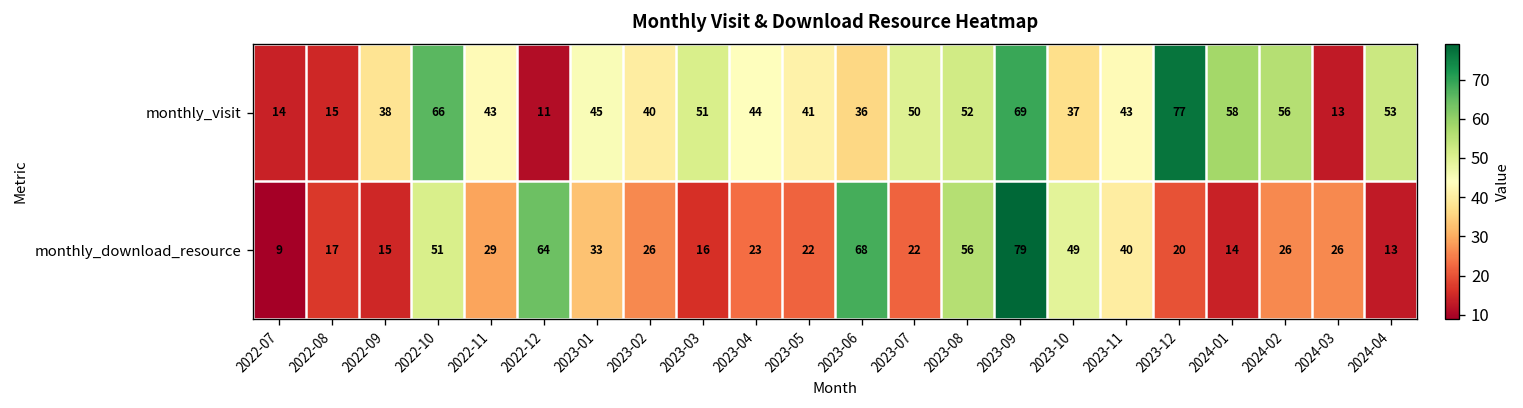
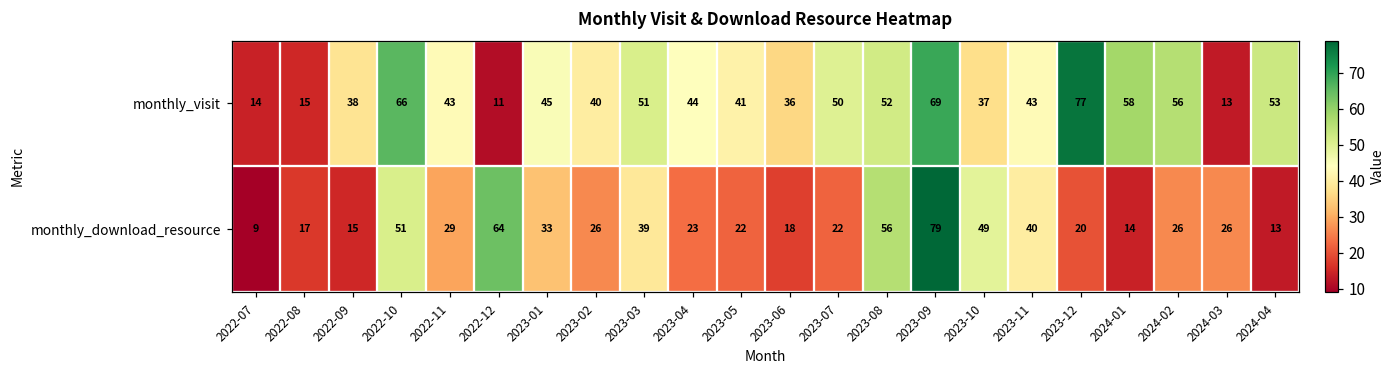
  {
    "monthly_visit": {
      "2022-07": 14,
      "2022-08": 15,
      "2022-09": 38,
      "2022-10": 66,
      "2022-11": 43,
      "2022-12": 11,
      "2023-01": 45,
      "2023-02": 40,
      "2023-03": 51,
      "2023-04": 44,
      "2023-05": 41,
      "2023-06": 36,
      "2023-07": 50,
      "2023-08": 52,
      "2023-09": 69,
      "2023-10": 37,
      "2023-11": 43,
      "2023-12": 77,
      "2024-01": 58,
      "2024-02": 56,
      "2024-03": 13,
      "2024-04": 53
    },
    "monthly_download_resource": {
      "2022-07": 9,
      "2022-08": 17,
      "2022-09": 15,
      "2022-10": 51,
      "2022-11": 29,
      "2022-12": 64,
      "2023-01": 33,
      "2023-02": 26,
-     "2023-03": 16,
+     "2023-03": 39,
      "2023-04": 23,
      "2023-05": 22,
-     "2023-06": 68,
+     "2023-06": 18,
      "2023-07": 22,
      "2023-08": 56,
      "2023-09": 79,
      "2023-10": 49,
      "2023-11": 40,
      "2023-12": 20,
      "2024-01": 14,
      "2024-02": 26,
      "2024-03": 26,
      "2024-04": 13
    }
  }
